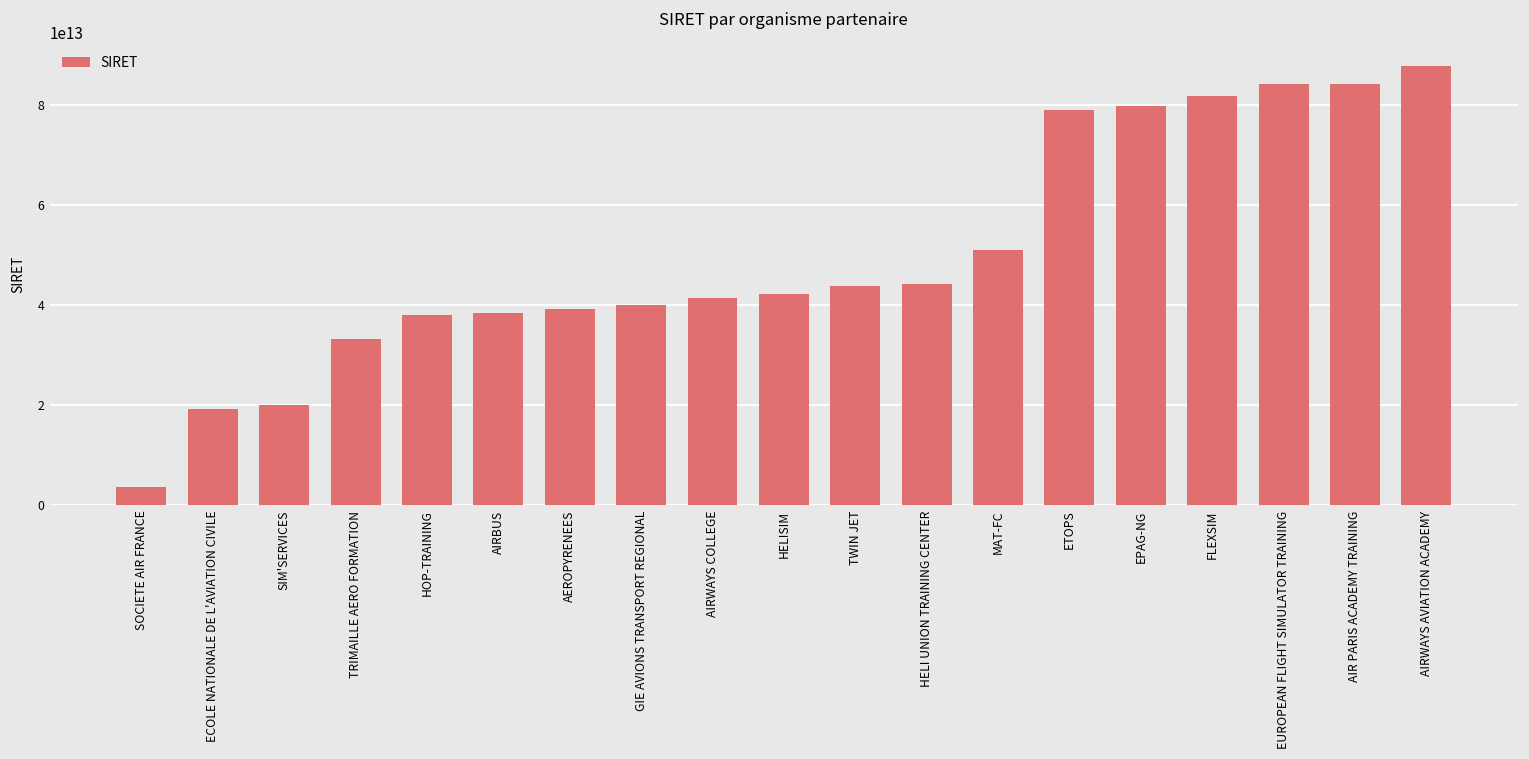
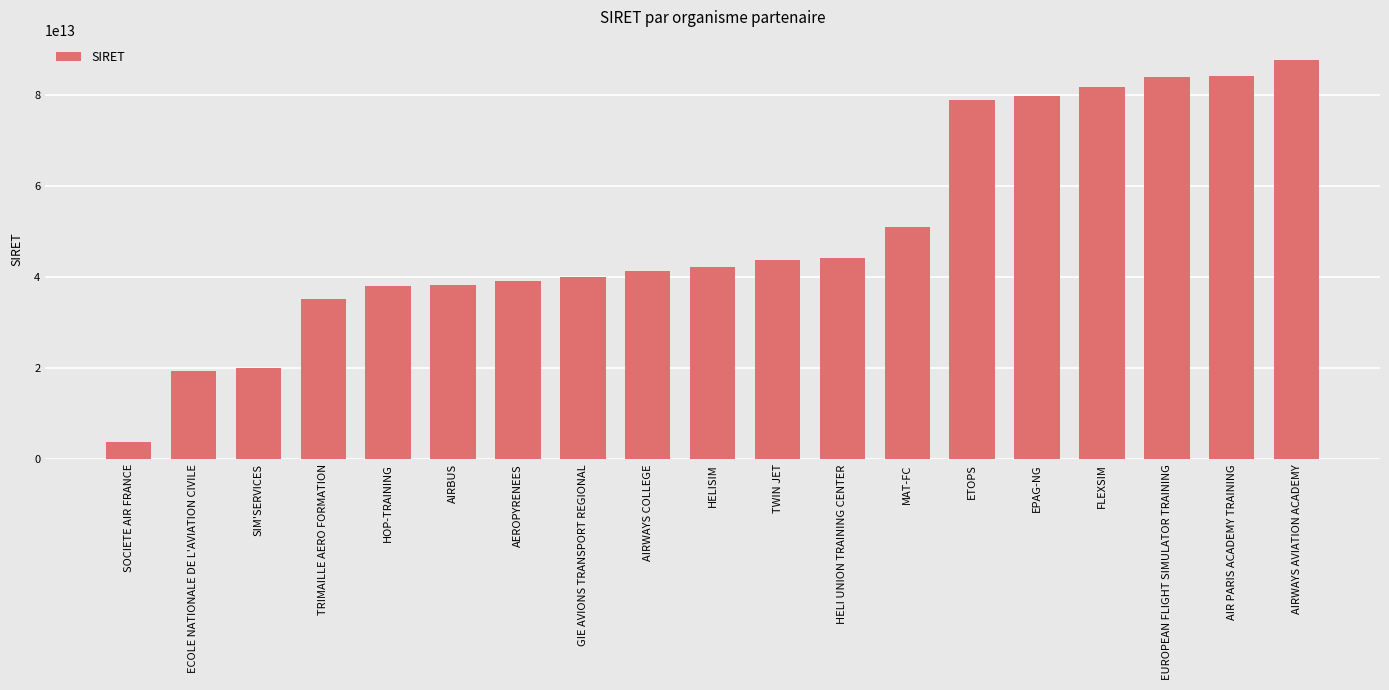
  {
    "SOCIETE AIR FRANCE": 4000000000000,
    "ECOLE NATIONALE DE L'AVIATION CIVILE": 19000000000000,
    "SIM'SERVICES": 20000000000000,
-   "TRIMAILLE AERO FORMATION": 33000000000000,
+   "TRIMAILLE AERO FORMATION": 35000000000000,
    "HOP-TRAINING": 38000000000000,
    "AIRBUS": 38000000000000,
    "AEROPYRENEES": 39000000000000,
    "GIE AVIONS TRANSPORT REGIONAL": 40000000000000,
    "AIRWAYS COLLEGE": 41000000000000,
    "HELISIM": 42000000000000,
    "TWIN JET": 44000000000000,
    "HELI UNION TRAINING CENTER": 44000000000000,
    "MAT-FC": 51000000000000,
    "ETOPS": 79000000000000,
    "EPAG-NG": 80000000000000,
    "FLEXSIM": 82000000000000,
    "EUROPEAN FLIGHT SIMULATOR TRAINING": 84000000000000,
    "AIR PARIS ACADEMY TRAINING": 84000000000000,
    "AIRWAYS AVIATION ACADEMY": 88000000000000
  }
